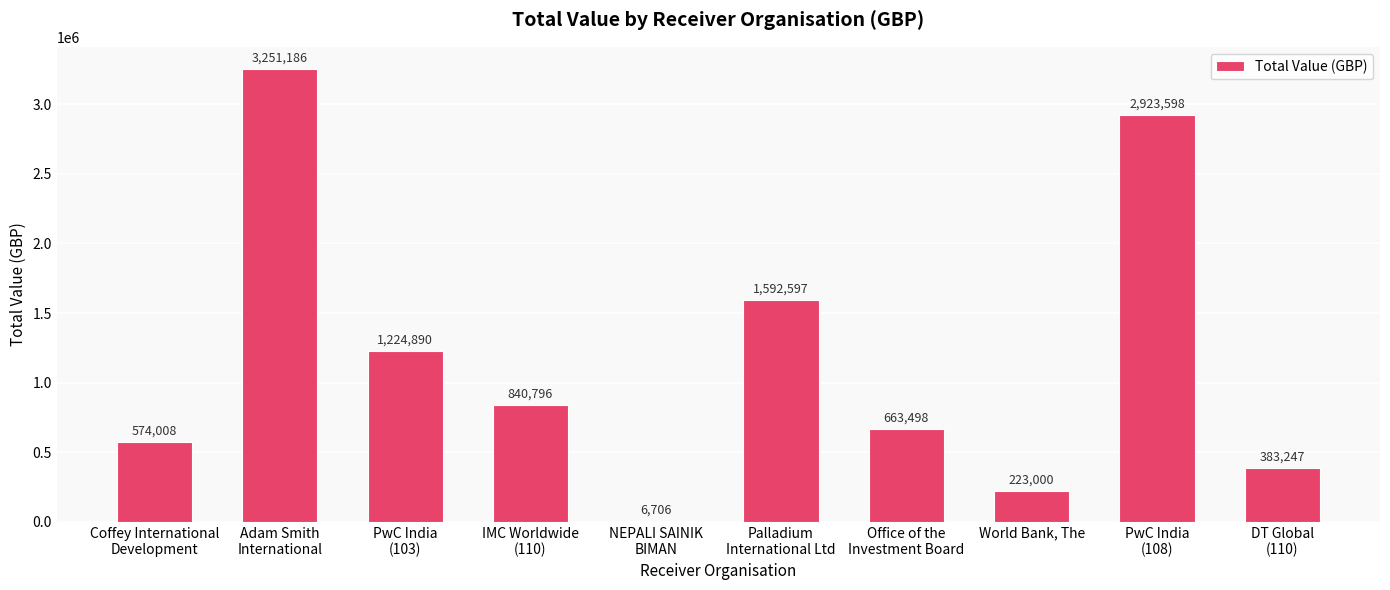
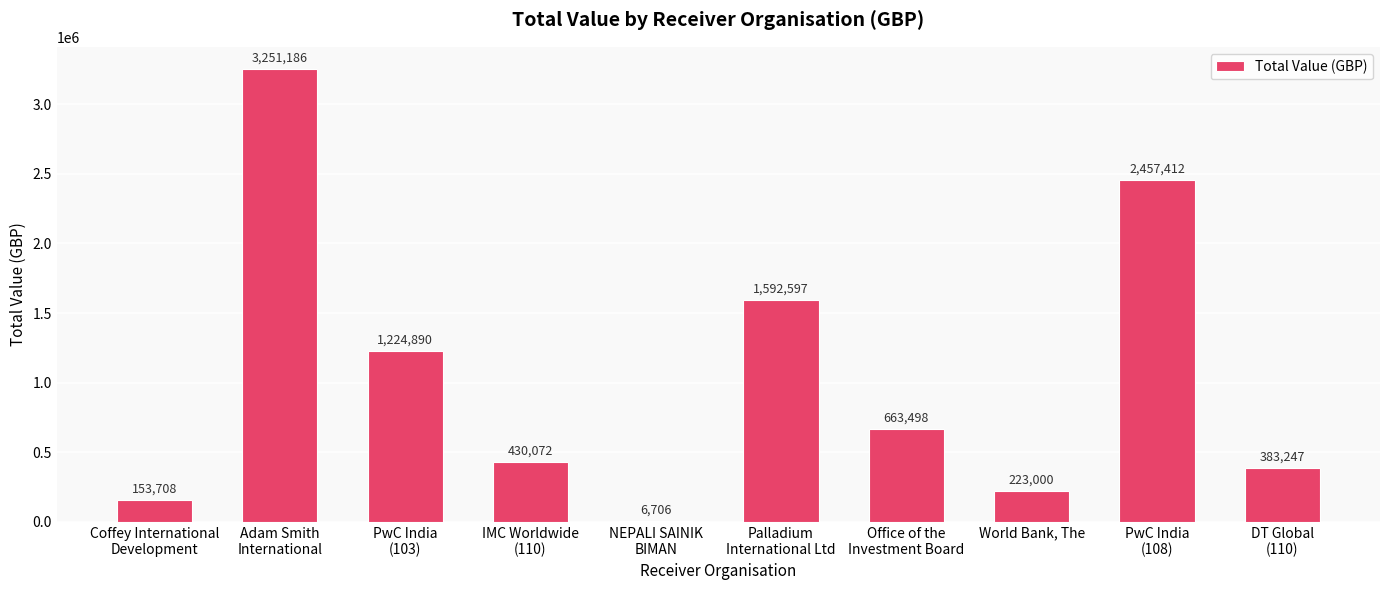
  {
-   "Coffey International Development": "574,008",
+   "Coffey International Development": "153,708",
    "Adam Smith International": "3,251,186",
    "PwC India (103)": "1,224,890",
-   "IMC Worldwide (110)": "840,796",
+   "IMC Worldwide (110)": "430,072",
    "NEPALI SAINIK BIMAN": "6,706",
    "Palladium International Ltd": "1,592,597",
    "Office of the Investment Board": "663,498",
    "World Bank, The": "223,000",
-   "PwC India (108)": "2,923,598",
+   "PwC India (108)": "2,457,412",
    "DT Global (110)": "383,247"
  }
